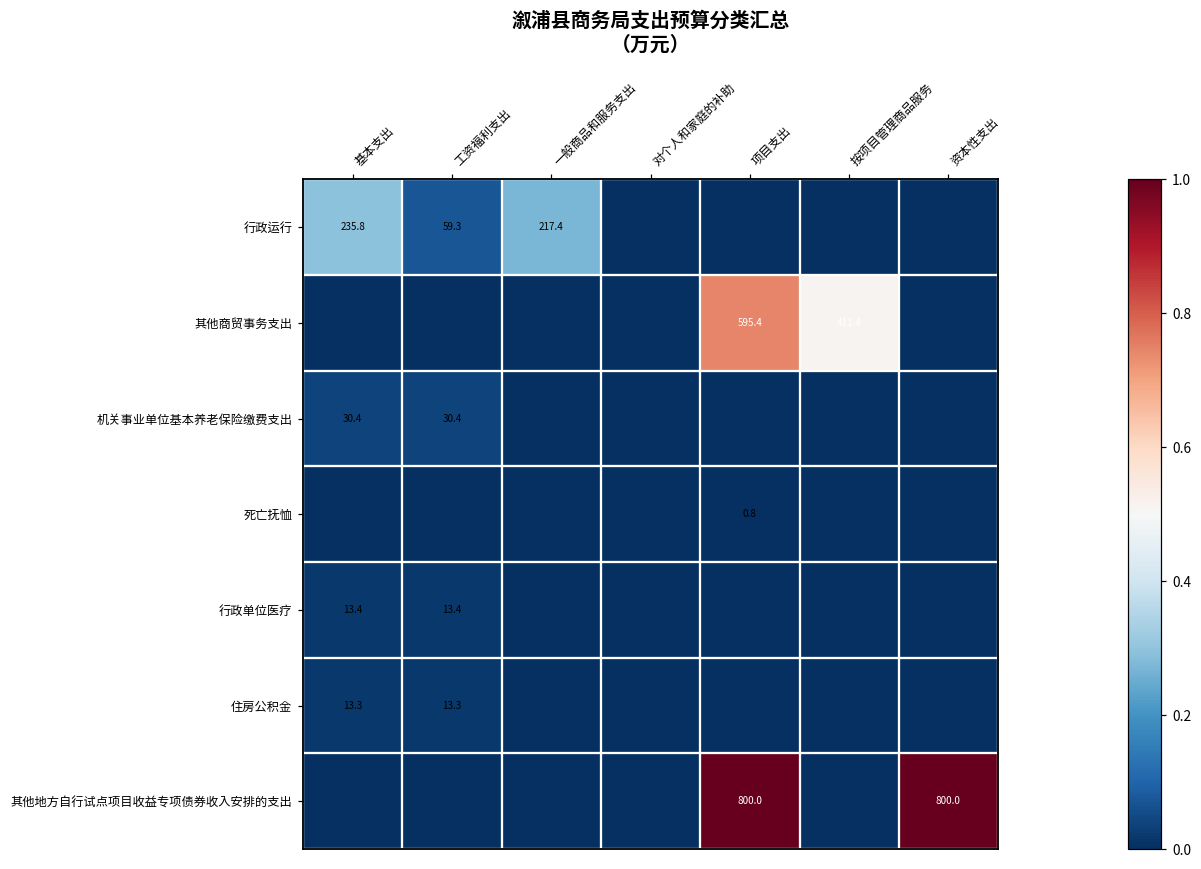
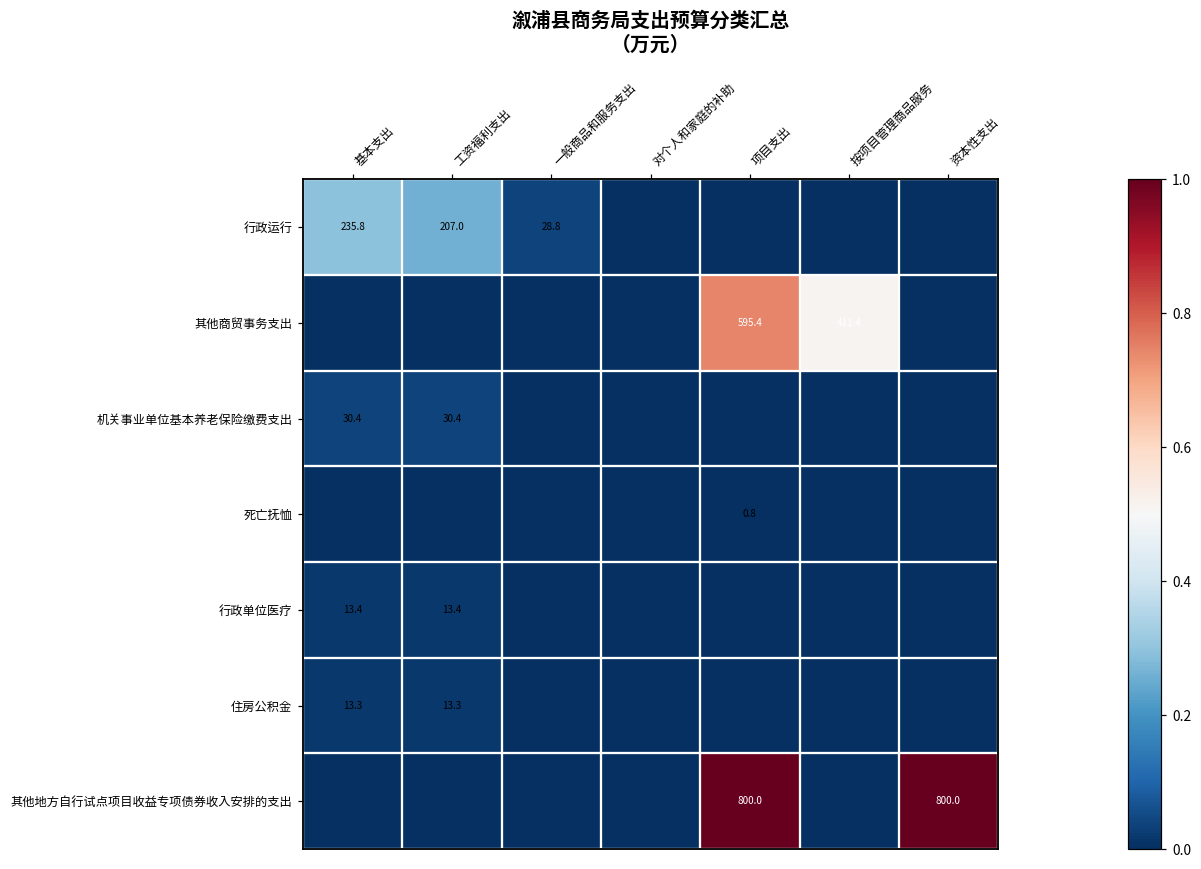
  {
    "行政运行": {
      "基本支出": 235.8,
-     "工资福利支出": 59.3,
-     "一般商品和服务支出": 217.4
+     "工资福利支出": 207.0,
+     "一般商品和服务支出": 28.8
    },
    "其他商贸事务支出": {
      "项目支出": 595.4
    },
    "机关事业单位基本养老保险缴费支出": {
      "基本支出": 30.4,
      "工资福利支出": 30.4
    },
    "死亡抚恤": {
      "项目支出": 0.8
    },
    "行政单位医疗": {
      "基本支出": 13.4,
      "工资福利支出": 13.4
    },
    "住房公积金": {
      "基本支出": 13.3,
      "工资福利支出": 13.3
    },
    "其他地方自行试点项目收益专项债券收入安排的支出": {
      "项目支出": 800.0,
      "资本性支出": 800.0
    }
  }
